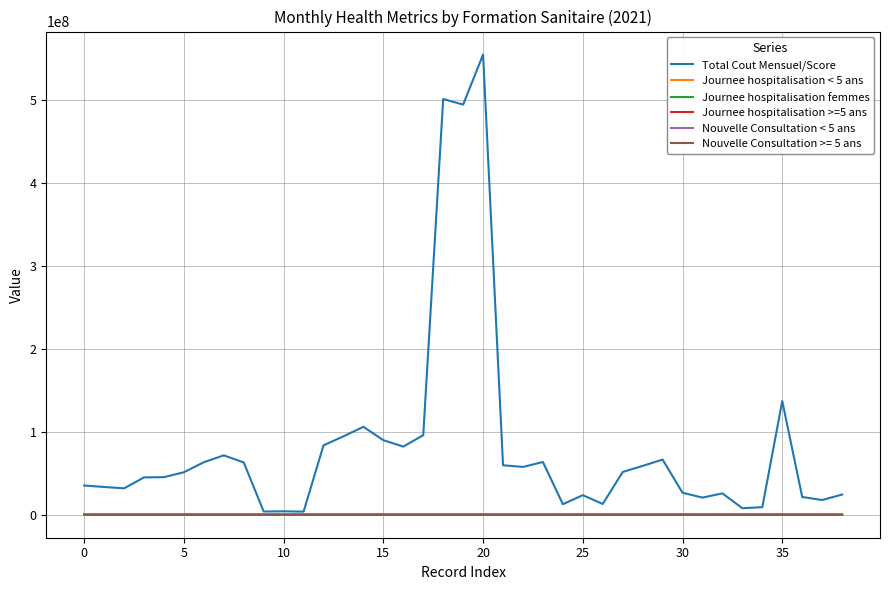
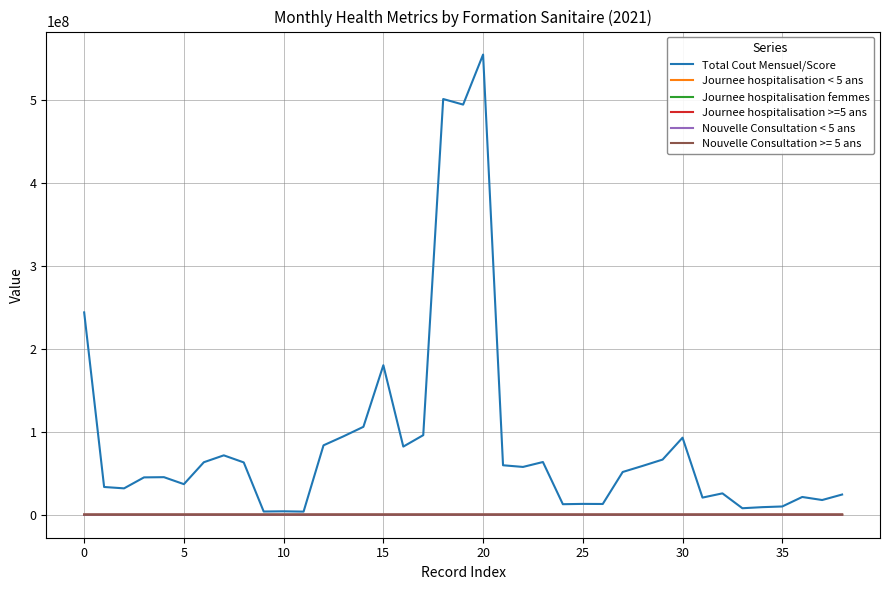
  {
    "Total Cout Mensuel/Score": {
-     "0": 40000000,
-     "5": 50000000,
+     "0": 240000000,
+     "5": 40000000,
      "10": 0,
-     "15": 90000000,
+     "15": 180000000,
      "20": 560000000,
-     "25": 20000000,
-     "30": 30000000,
-     "35": 140000000
+     "25": 10000000,
+     "30": 90000000,
+     "35": 10000000
    },
    "Nouvelle Consultation >= 5 ans": {
      "0": 0,
      "5": 0,
      "10": 0,
      "15": 0,
      "20": 0,
      "25": 0,
      "30": 0,
      "35": 0
    }
  }
